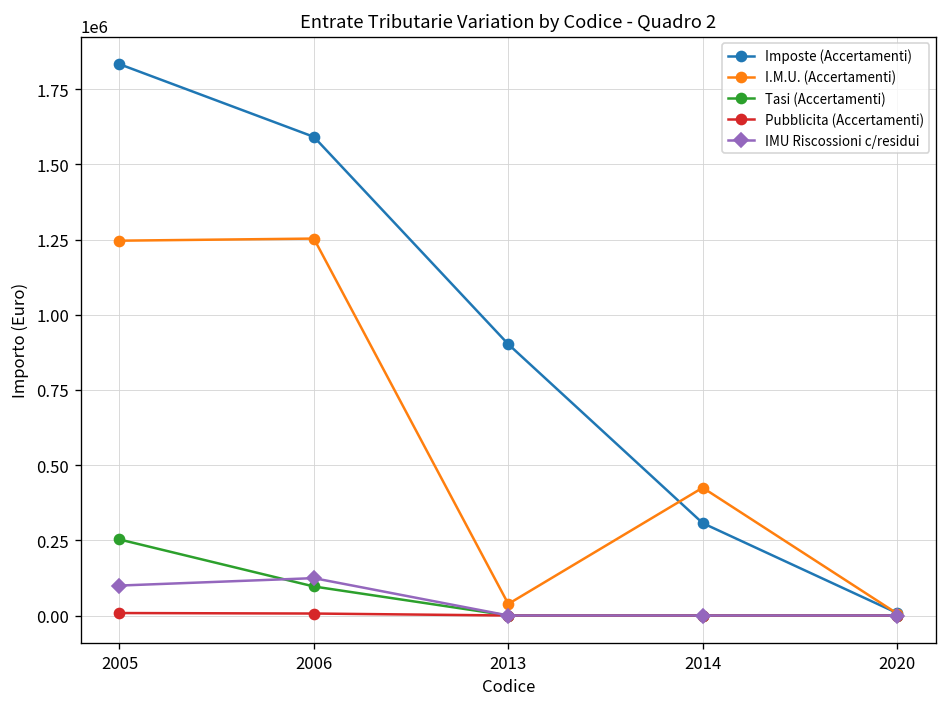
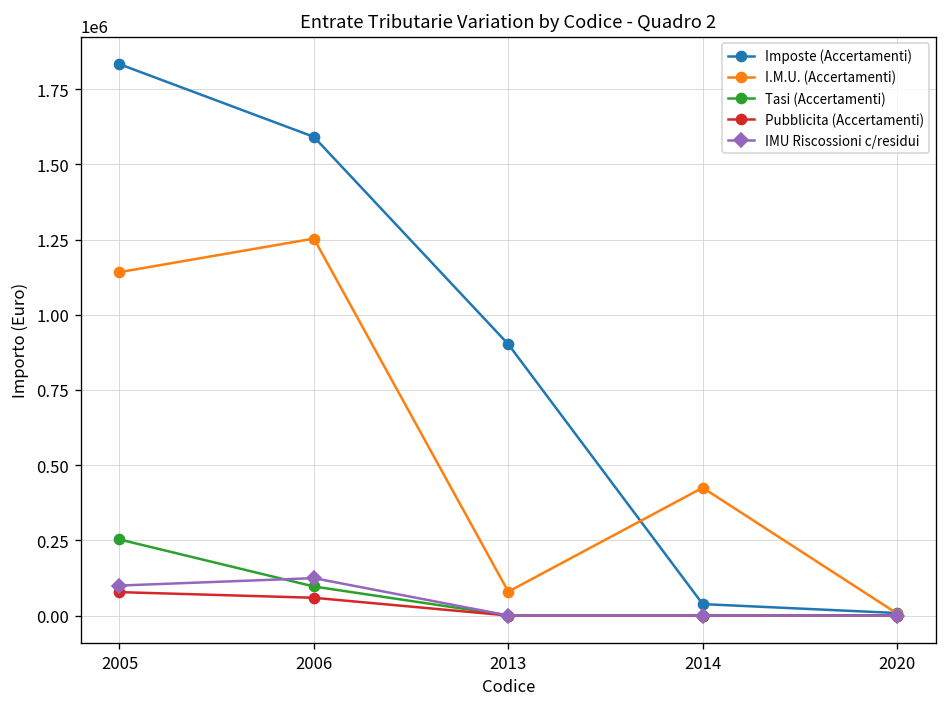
  {
    "Imposte (Accertamenti)": {
      "2005": 1830000,
      "2006": 1590000,
      "2013": 900000,
-     "2014": 310000
+     "2014": 40000
    },
    "I.M.U. (Accertamenti)": {
-     "2005": 1250000,
+     "2005": 1140000,
      "2006": 1250000,
-     "2013": 40000,
+     "2013": 80000,
      "2014": 420000
    },
    "Tasi (Accertamenti)": {
      "2005": 250000,
      "2006": 100000
    },
    "Pubblicita (Accertamenti)": {
-     "2005": 10000,
-     "2006": 10000
+     "2005": 80000,
+     "2006": 60000
    },
    "IMU Riscossioni c/residui": {
      "2005": 100000,
      "2006": 120000
    }
  }
